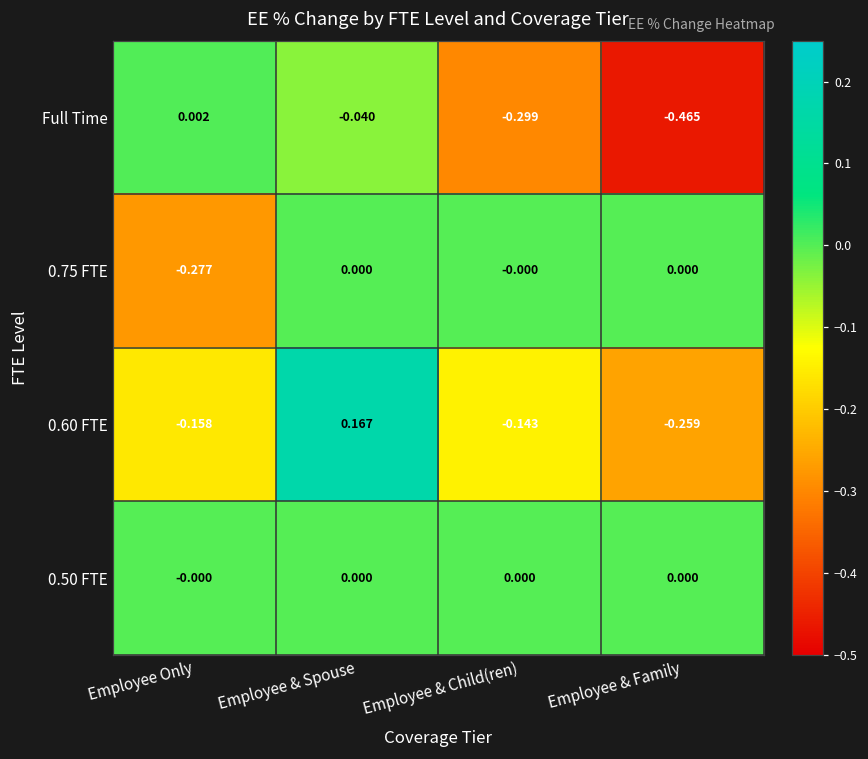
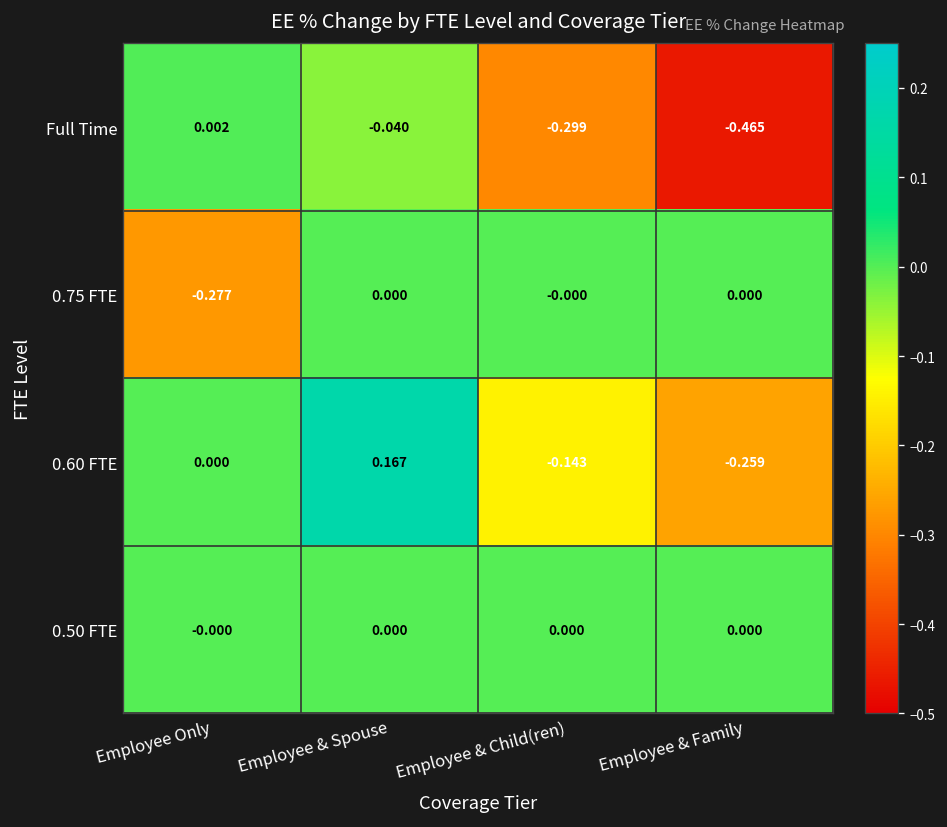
  {
    "Full Time": {
      "Employee Only": 0.002,
      "Employee & Spouse": -0.040,
      "Employee & Child(ren)": -0.299,
      "Employee & Family": -0.465
    },
    "0.75 FTE": {
      "Employee Only": -0.277,
      "Employee & Spouse": 0.000,
      "Employee & Child(ren)": -0.000,
      "Employee & Family": 0.000
    },
    "0.60 FTE": {
-     "Employee Only": -0.158,
+     "Employee Only": 0.000,
      "Employee & Spouse": 0.167,
      "Employee & Child(ren)": -0.143,
      "Employee & Family": -0.259
    },
    "0.50 FTE": {
      "Employee Only": -0.000,
      "Employee & Spouse": 0.000,
      "Employee & Child(ren)": 0.000,
      "Employee & Family": 0.000
    }
  }
